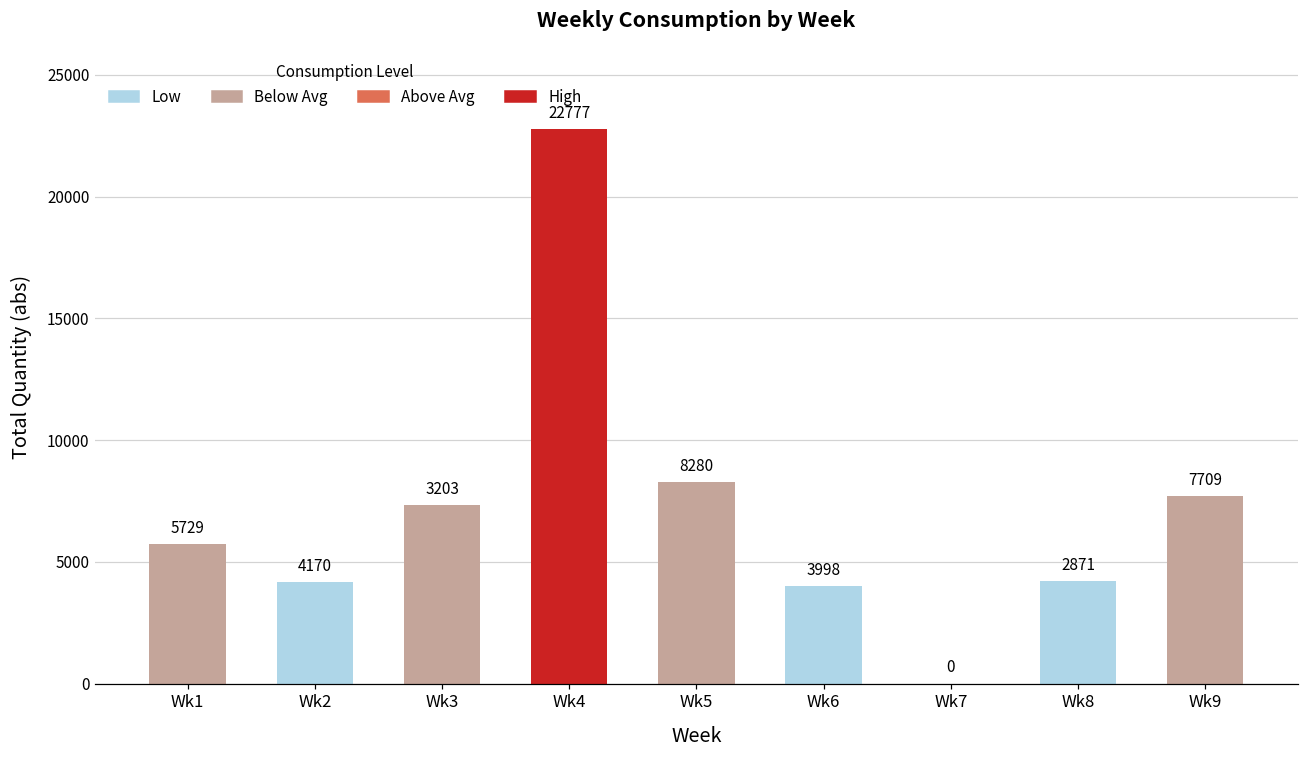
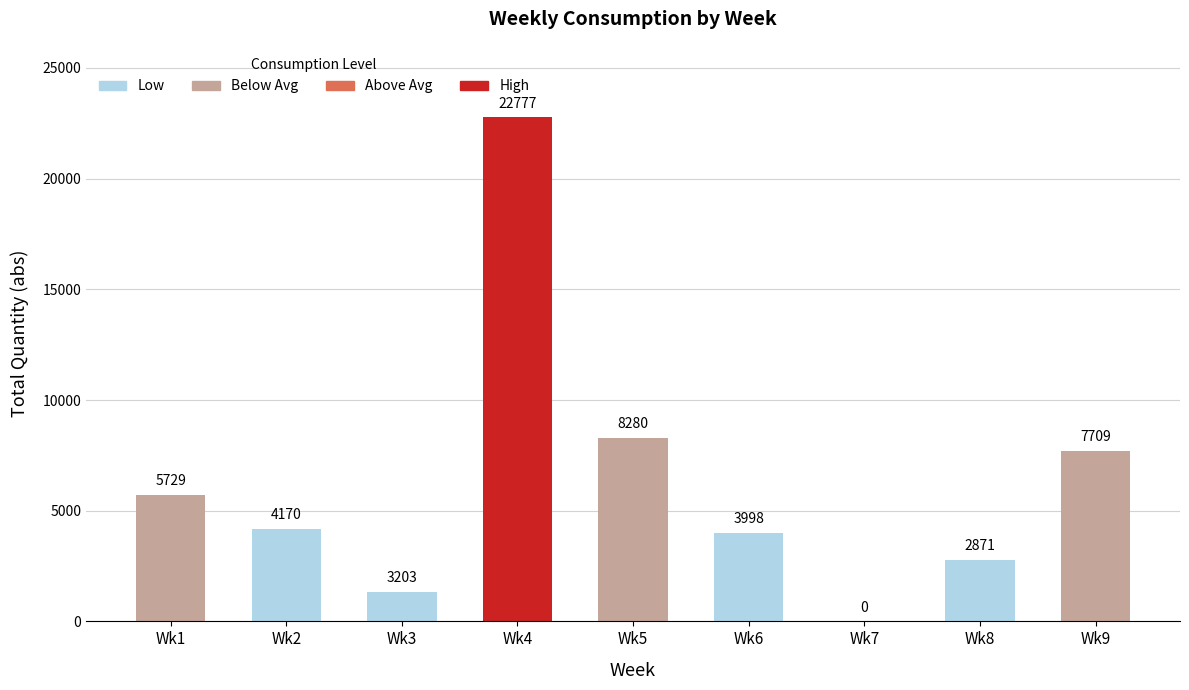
  {
-   "Wk3": 7300,
-   "Wk8": 4200
+   "Wk3": 1300,
+   "Wk8": 2800
  }
